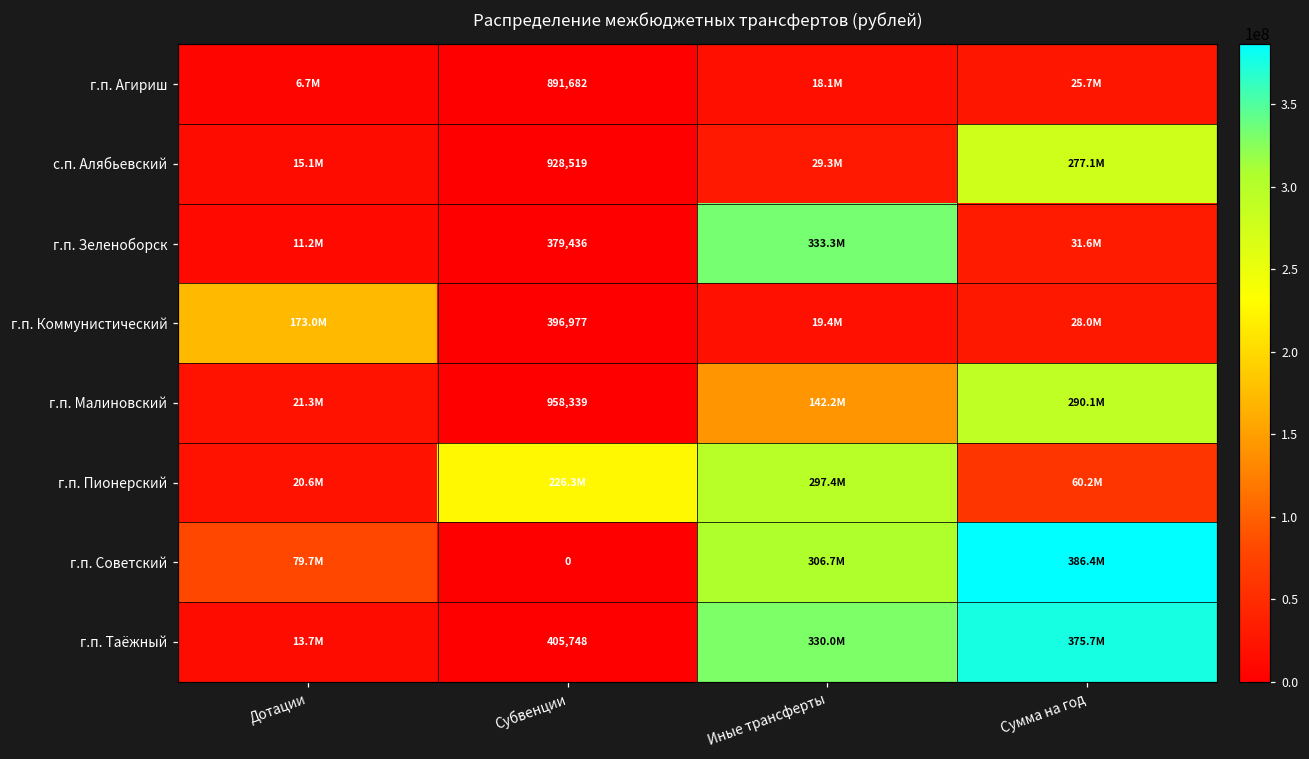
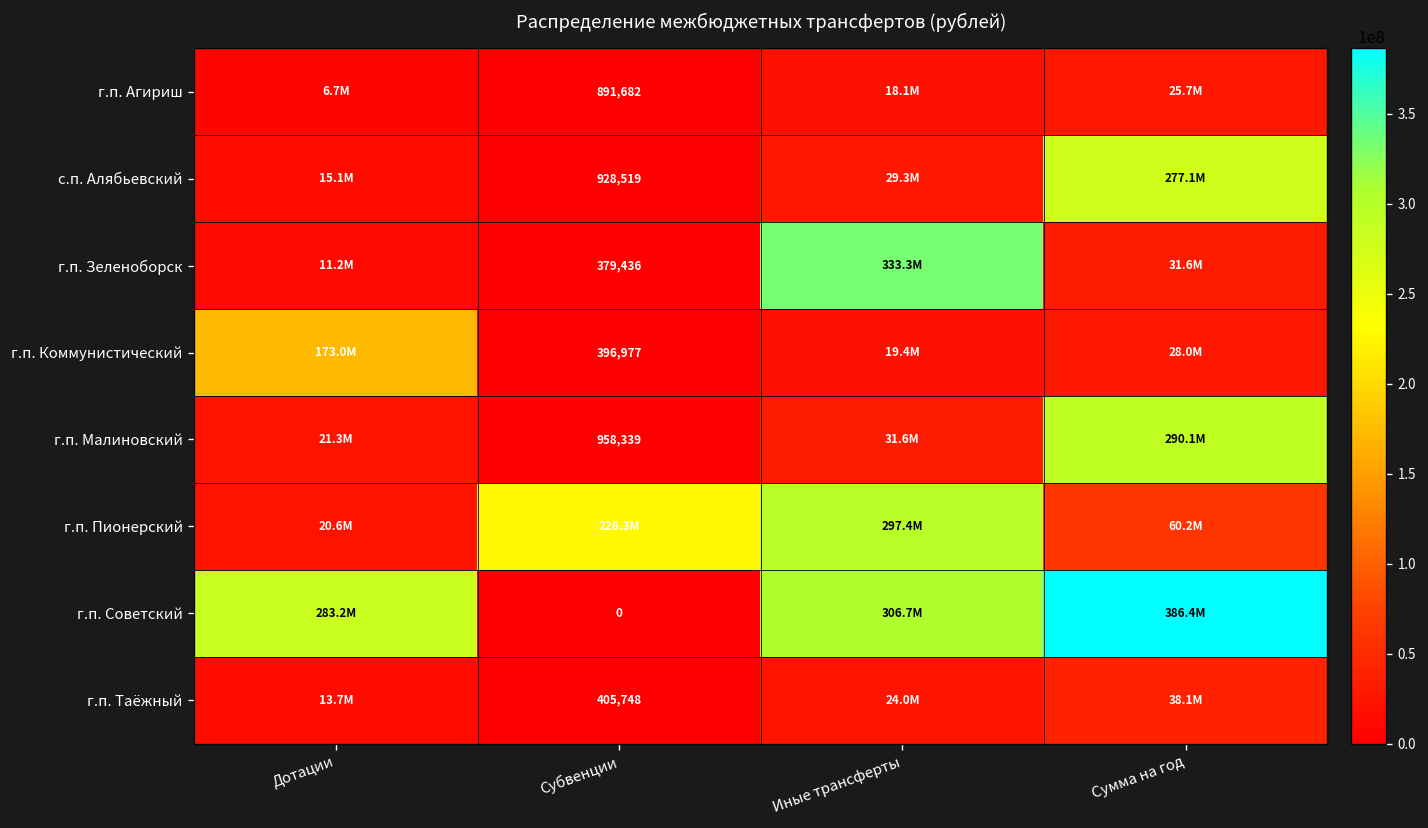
  {
    "г.п. Агириш": {
      "Дотации": "6.7M",
      "Субвенции": "891,682",
      "Иные трансферты": "18.1M",
      "Сумма на год": "25.7M"
    },
    "с.п. Алябьевский": {
      "Дотации": "15.1M",
      "Субвенции": "928,519",
      "Иные трансферты": "29.3M",
      "Сумма на год": "277.1M"
    },
    "г.п. Зеленоборск": {
      "Дотации": "11.2M",
      "Субвенции": "379,436",
      "Иные трансферты": "333.3M",
      "Сумма на год": "31.6M"
    },
    "г.п. Коммунистический": {
      "Дотации": "173.0M",
      "Субвенции": "396,977",
      "Иные трансферты": "19.4M",
      "Сумма на год": "28.0M"
    },
    "г.п. Малиновский": {
      "Дотации": "21.3M",
      "Субвенции": "958,339",
-     "Иные трансферты": "142.2M",
+     "Иные трансферты": "31.6M",
      "Сумма на год": "290.1M"
    },
    "г.п. Пионерский": {
      "Дотации": "20.6M",
      "Субвенции": "226.3M",
      "Иные трансферты": "297.4M",
      "Сумма на год": "60.2M"
    },
    "г.п. Советский": {
-     "Дотации": "79.7M",
+     "Дотации": "283.2M",
      "Субвенции": "0",
      "Иные трансферты": "306.7M",
      "Сумма на год": "386.4M"
    },
    "г.п. Таёжный": {
      "Дотации": "13.7M",
      "Субвенции": "405,748",
-     "Иные трансферты": "330.0M",
-     "Сумма на год": "375.7M"
+     "Иные трансферты": "24.0M",
+     "Сумма на год": "38.1M"
    }
  }
